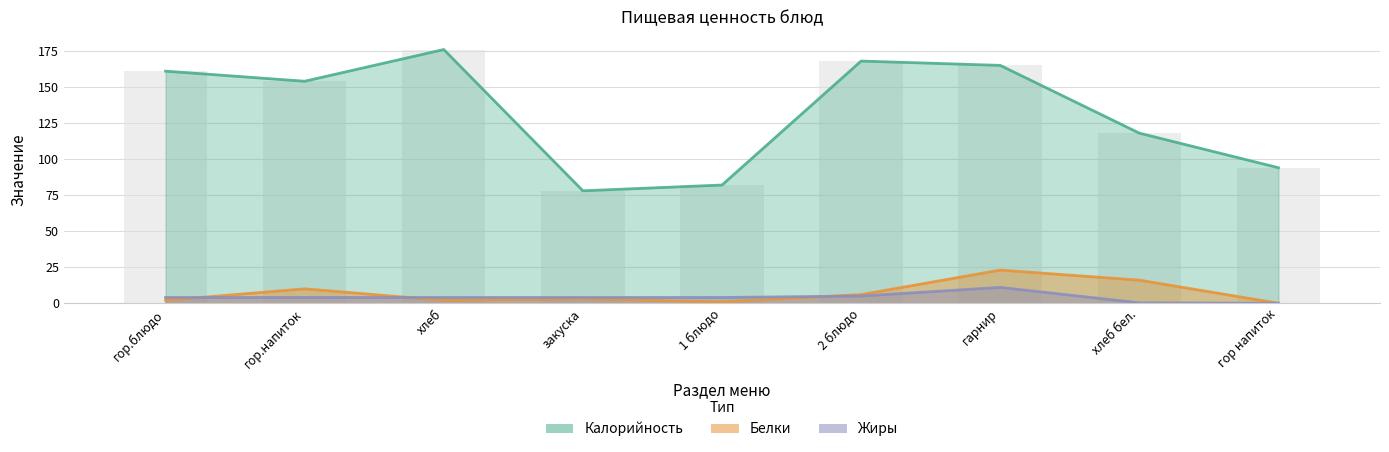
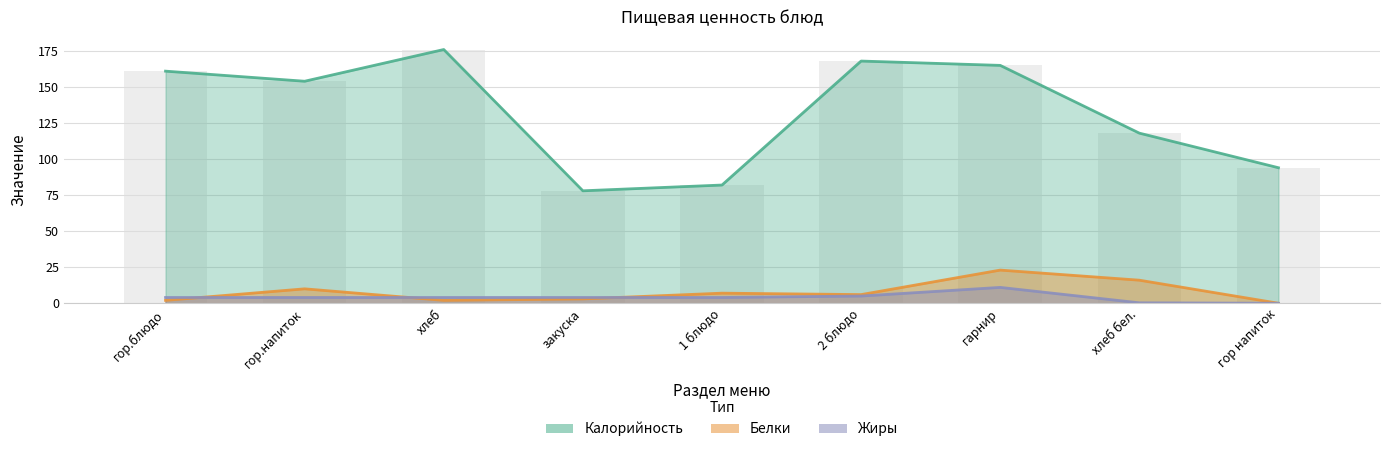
  {
    "Белки": {
      "гор.блюдо": 2,
      "гор.напиток": 10,
      "хлеб": 2,
-     "1 блюдо": 1,
+     "1 блюдо": 7,
      "гарнир": 23,
      "хлеб бел.": 16
    }
  }
